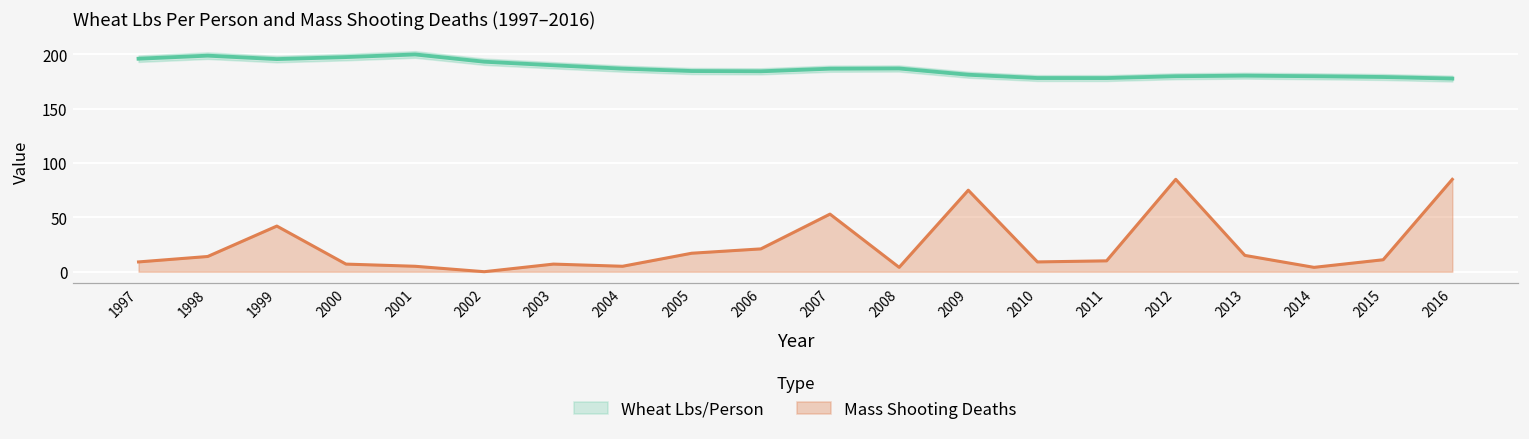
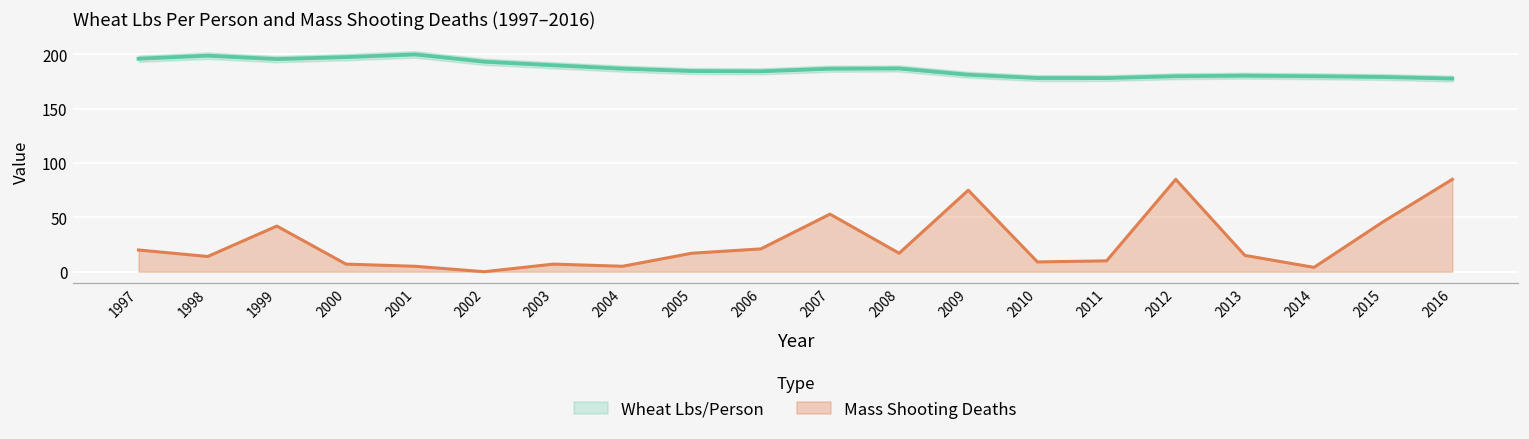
  {
    "Mass Shooting Deaths": {
-     "1997": 10,
+     "1997": 20,
      "1998": 10,
      "1999": 40,
      "2000": 10,
      "2001": 10,
      "2002": 0,
      "2003": 10,
      "2004": 10,
      "2005": 20,
      "2006": 20,
      "2007": 50,
-     "2008": 0,
+     "2008": 20,
      "2009": 80,
      "2010": 10,
      "2011": 10,
      "2012": 90,
      "2013": 20,
      "2014": 0,
-     "2015": 10,
+     "2015": 50,
      "2016": 90
    }
  }
